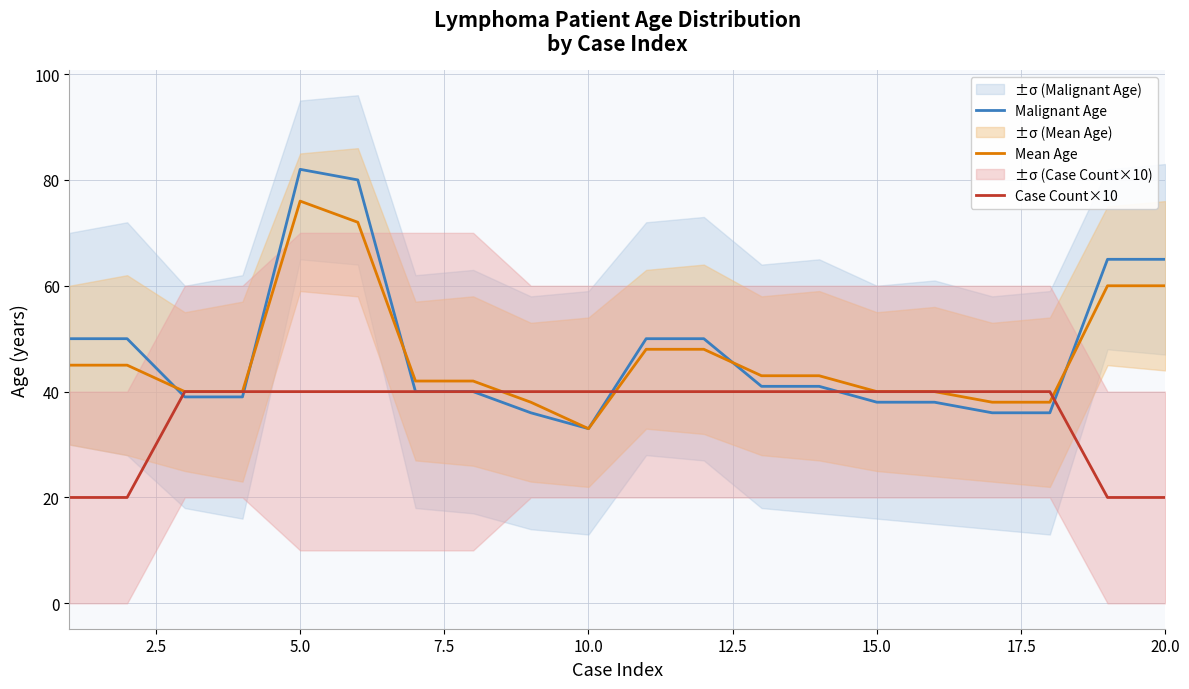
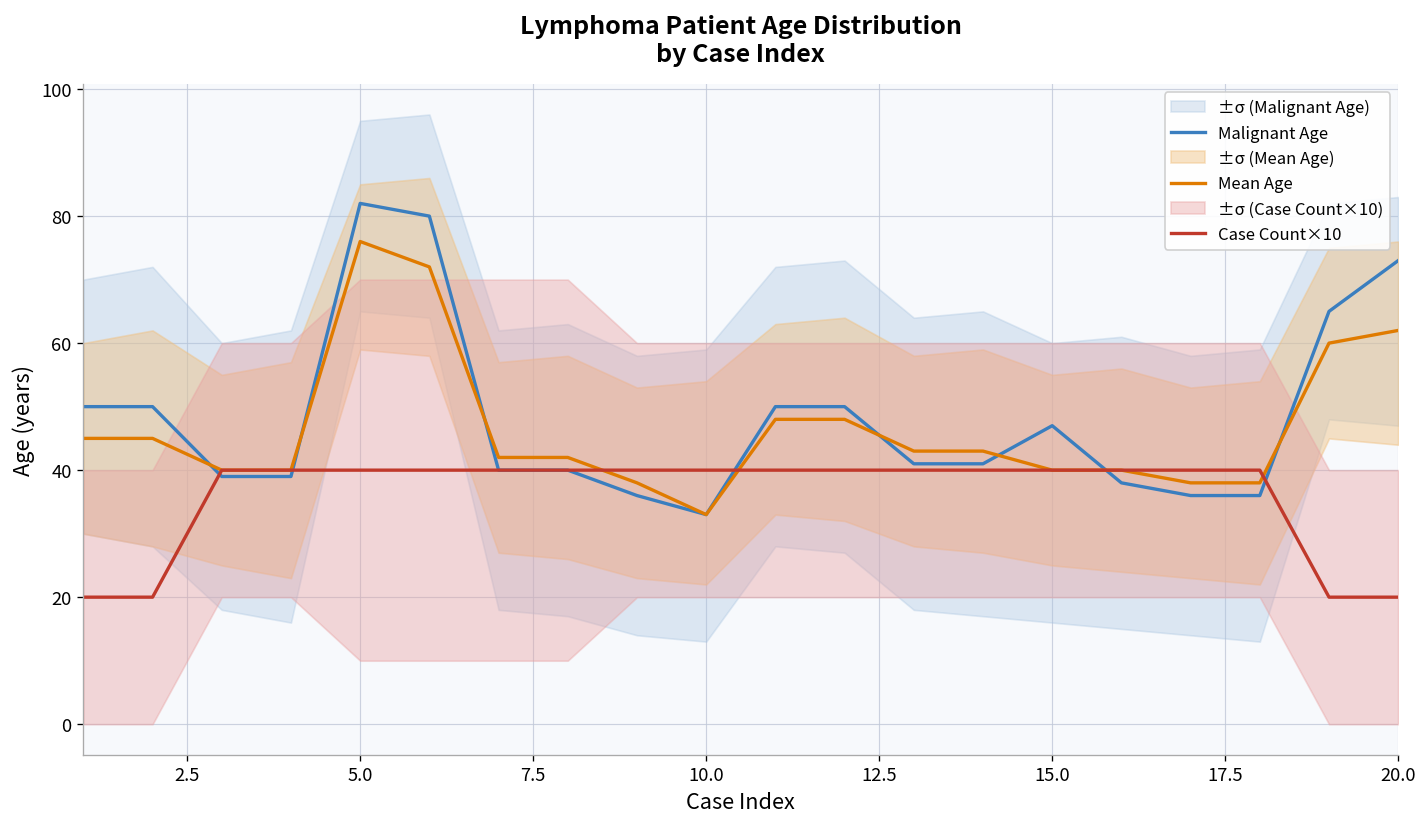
  {
    "Malignant Age": {
      "5.0": 82,
-     "15.0": 38,
-     "20.0": 65
+     "15.0": 47,
+     "20.0": 73
    },
    "Mean Age": {
      "5.0": 76,
-     "20.0": 60
+     "20.0": 62
    },
    "Case Count×10": {
      "5.0": 40,
      "10.0": 40,
      "20.0": 20
    }
  }
